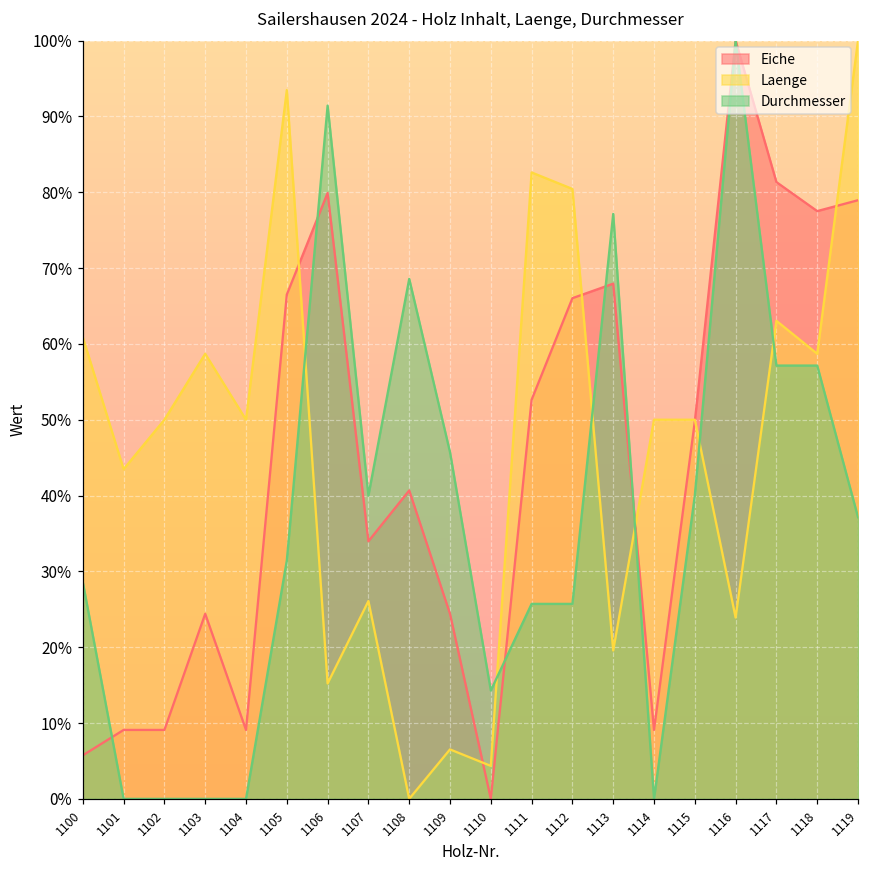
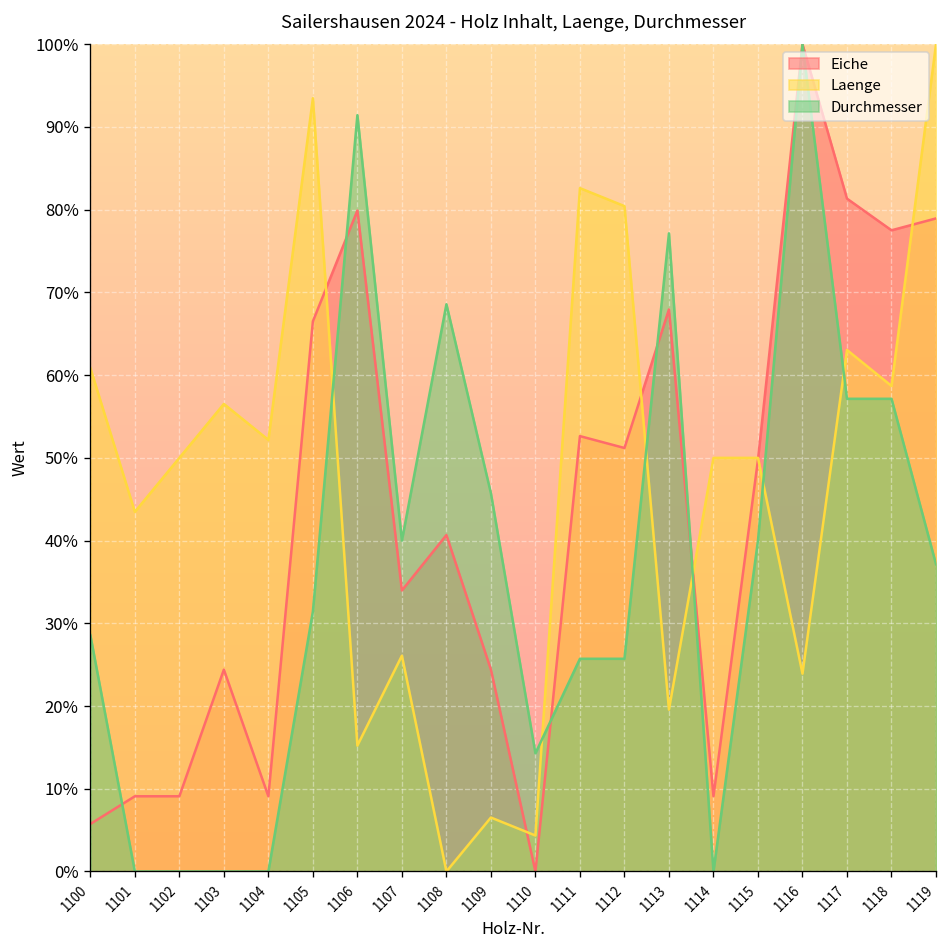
  {
    "Eiche": {
      "1100": "6%",
      "1101": "9%",
      "1102": "9%",
      "1103": "24%",
      "1104": "9%",
      "1105": "67%",
      "1106": "80%",
      "1107": "34%",
      "1108": "41%",
      "1109": "24%",
      "1110": "0%",
      "1111": "53%",
-     "1112": "66%",
+     "1112": "51%",
      "1113": "68%",
      "1114": "9%",
      "1117": "81%",
      "1118": "78%",
      "1119": "79%"
    },
    "Laenge": {
      "1100": "61%",
      "1101": "43%",
      "1102": "50%",
-     "1103": "59%",
-     "1104": "50%",
+     "1103": "57%",
+     "1104": "52%",
      "1105": "93%",
      "1106": "15%",
      "1107": "26%",
      "1108": "0%",
      "1109": "7%",
      "1110": "4%",
      "1111": "83%",
      "1112": "80%",
      "1113": "20%",
      "1114": "50%",
      "1116": "24%",
      "1117": "63%",
      "1118": "59%",
      "1119": "100%"
    },
    "Durchmesser": {
      "1100": "29%",
      "1101": "0%",
      "1102": "0%",
      "1103": "0%",
      "1104": "0%",
      "1105": "31%",
      "1106": "91%",
      "1107": "40%",
      "1108": "69%",
      "1109": "46%",
      "1110": "14%",
      "1111": "26%",
      "1112": "26%",
      "1113": "77%",
      "1114": "0%",
      "1115": "40%",
      "1117": "57%",
      "1118": "57%",
      "1119": "37%"
    }
  }
